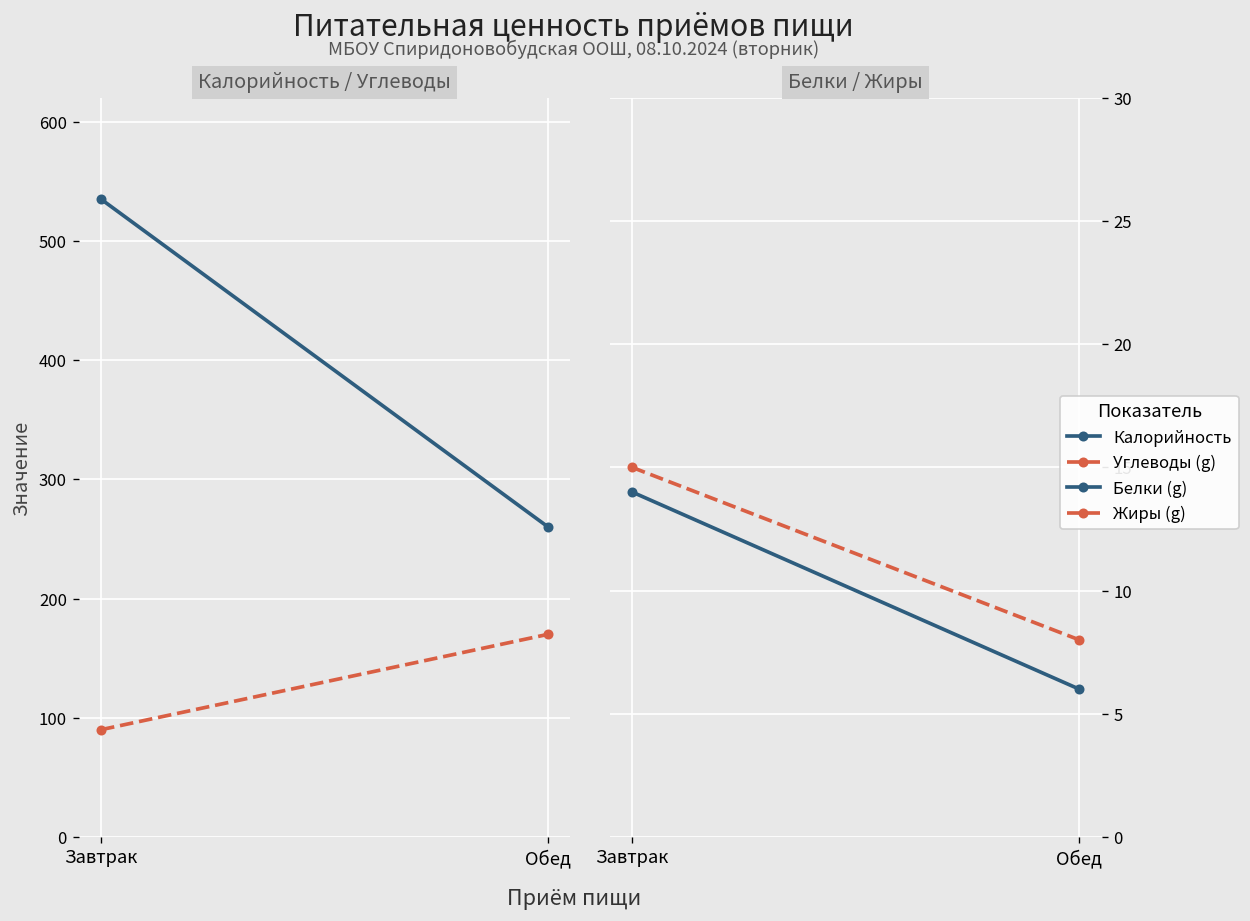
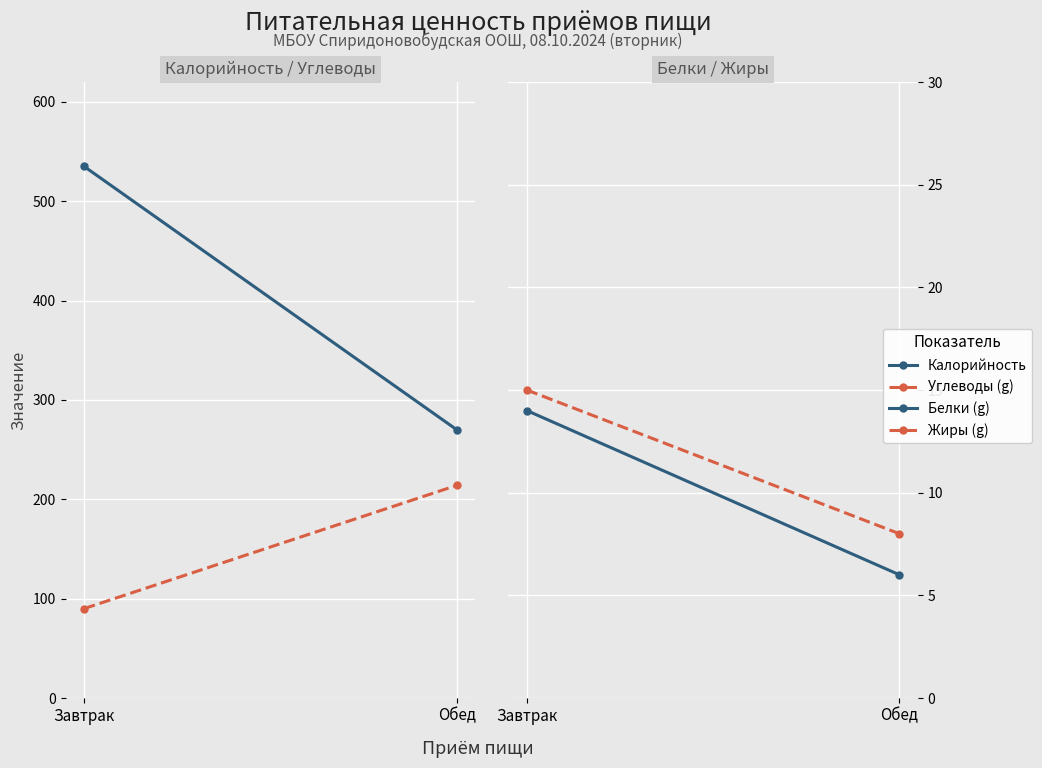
  {
    "Калорийность / Углеводы": {
      "Калорийность": {
        "Завтрак": 540,
-       "Обед": 260
+       "Обед": 270
      },
      "Углеводы (g)": {
        "Завтрак": 90,
-       "Обед": 170
+       "Обед": 210
      }
    },
    "Белки / Жиры": {
      "Белки (g)": {
        "Завтрак": 14.0,
        "Обед": 6.0
      },
      "Жиры (g)": {
        "Завтрак": 15.0,
        "Обед": 8.0
      }
    }
  }
